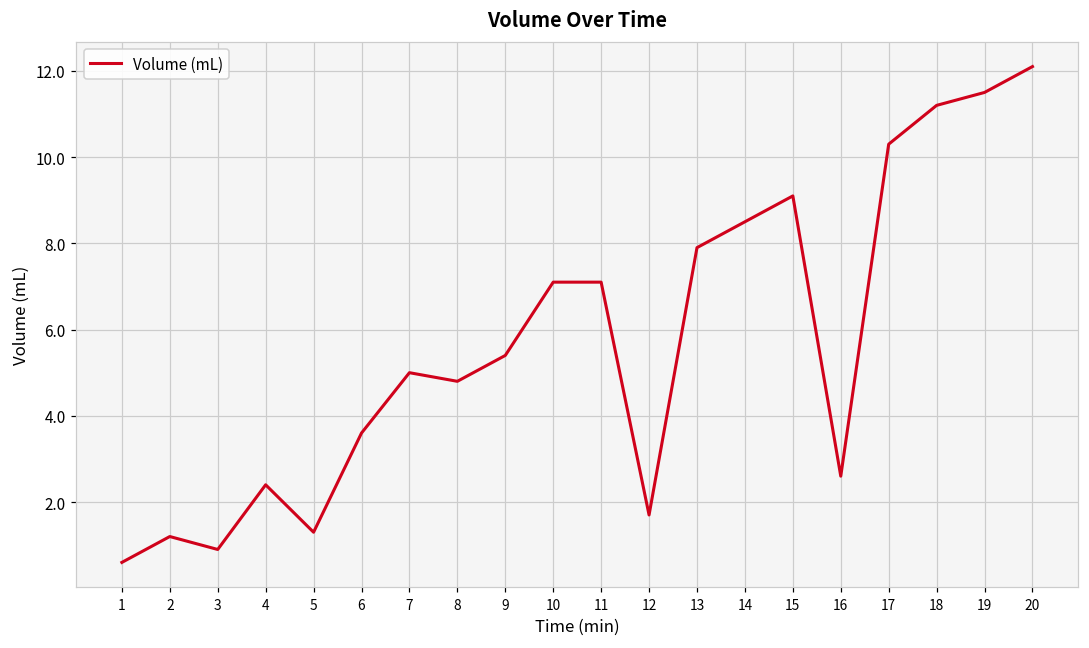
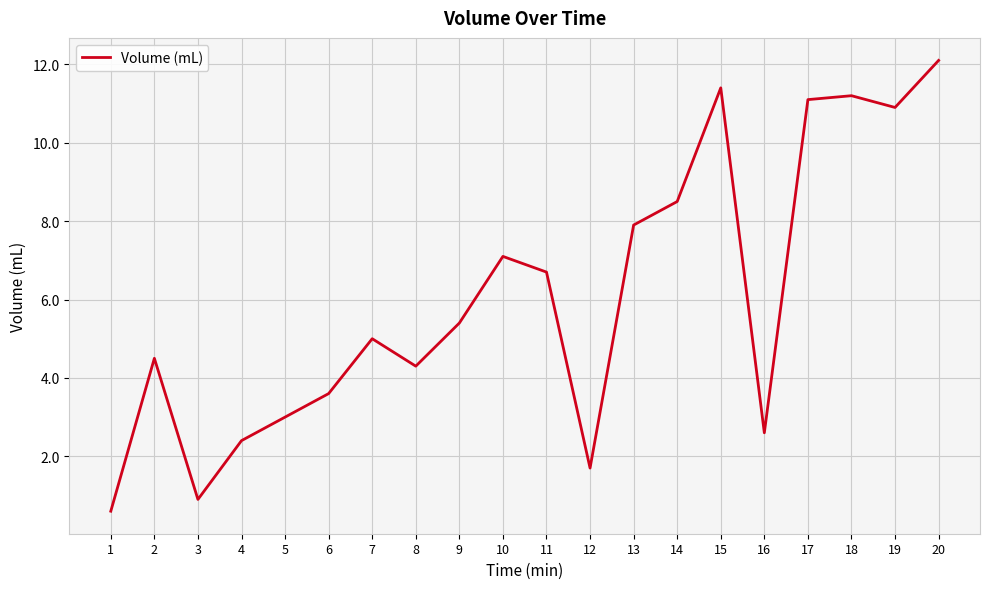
  {
    "1": 0.6,
-   "2": 1.2,
+   "2": 4.5,
    "3": 0.9,
    "4": 2.4,
-   "5": 1.3,
+   "5": 3.0,
    "6": 3.6,
    "7": 5.0,
-   "8": 4.8,
+   "8": 4.3,
    "9": 5.4,
    "10": 7.1,
-   "11": 7.1,
+   "11": 6.7,
    "12": 1.7,
    "13": 7.9,
    "14": 8.5,
-   "15": 9.1,
+   "15": 11.4,
    "16": 2.6,
-   "17": 10.3,
+   "17": 11.1,
    "18": 11.2,
-   "19": 11.5,
+   "19": 10.9,
    "20": 12.1
  }
